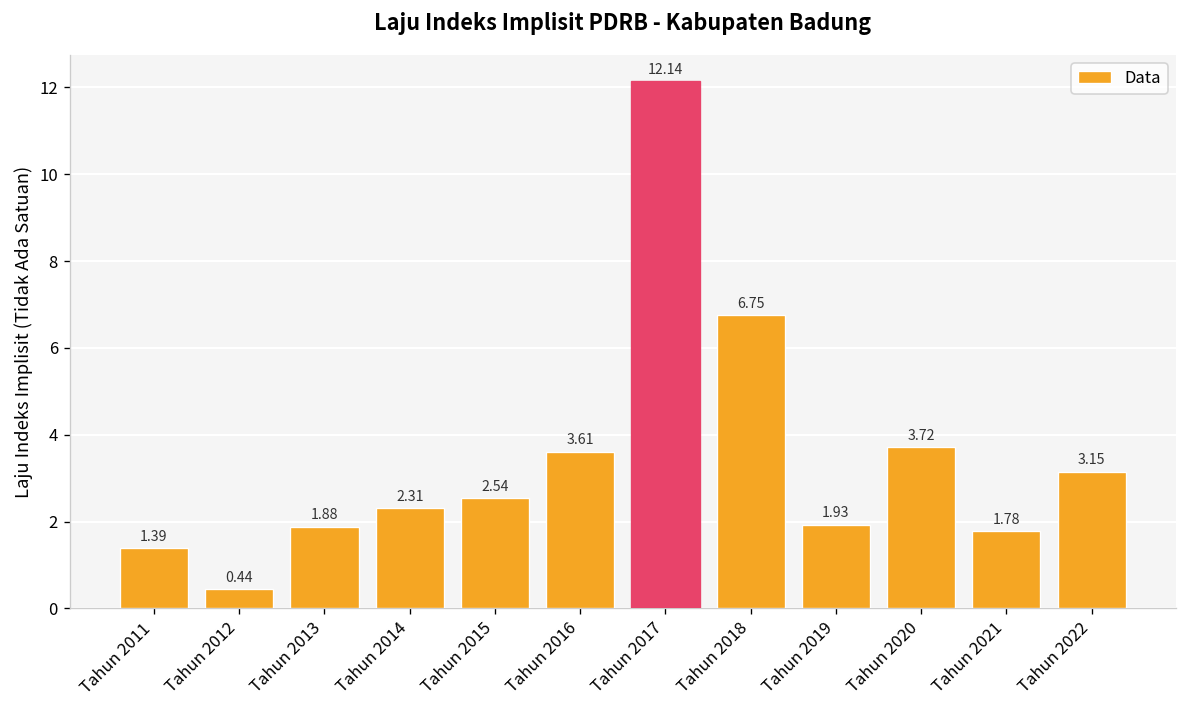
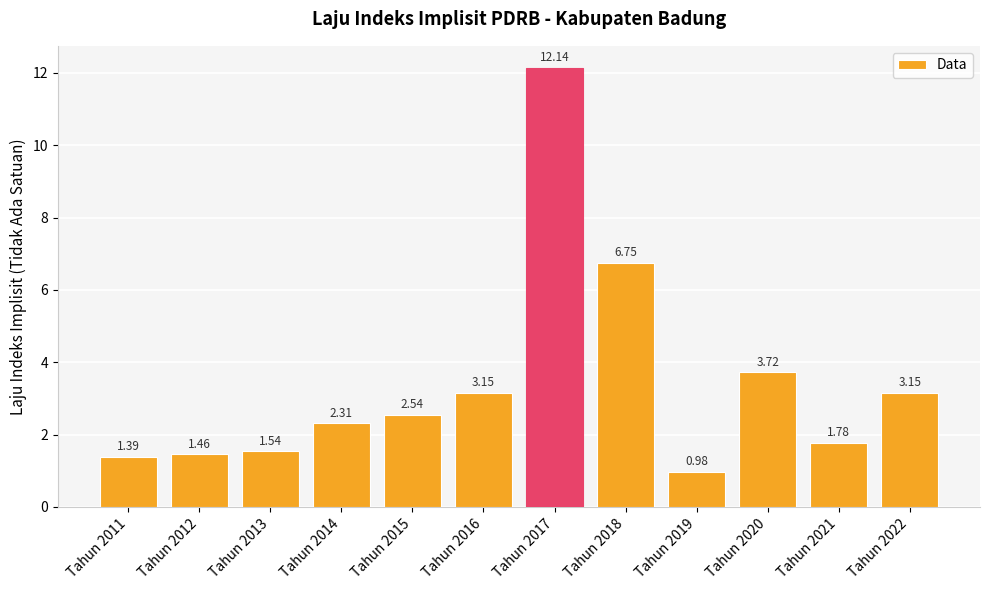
  {
    "Tahun 2011": 1.39,
-   "Tahun 2012": 0.44,
-   "Tahun 2013": 1.88,
+   "Tahun 2012": 1.46,
+   "Tahun 2013": 1.54,
    "Tahun 2014": 2.31,
    "Tahun 2015": 2.54,
-   "Tahun 2016": 3.61,
+   "Tahun 2016": 3.15,
    "Tahun 2017": 12.14,
    "Tahun 2018": 6.75,
-   "Tahun 2019": 1.93,
+   "Tahun 2019": 0.98,
    "Tahun 2020": 3.72,
    "Tahun 2021": 1.78,
    "Tahun 2022": 3.15
  }
